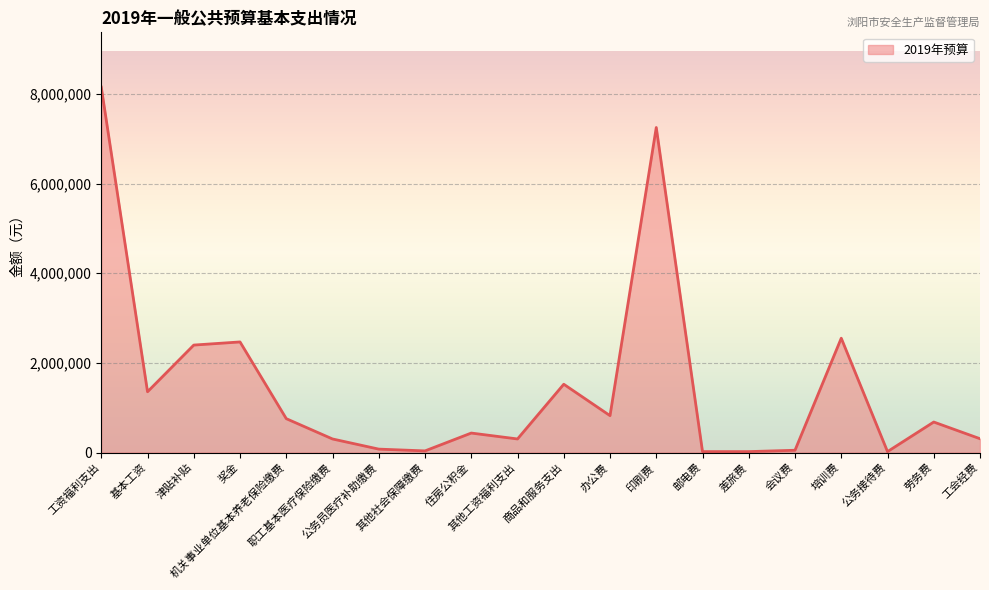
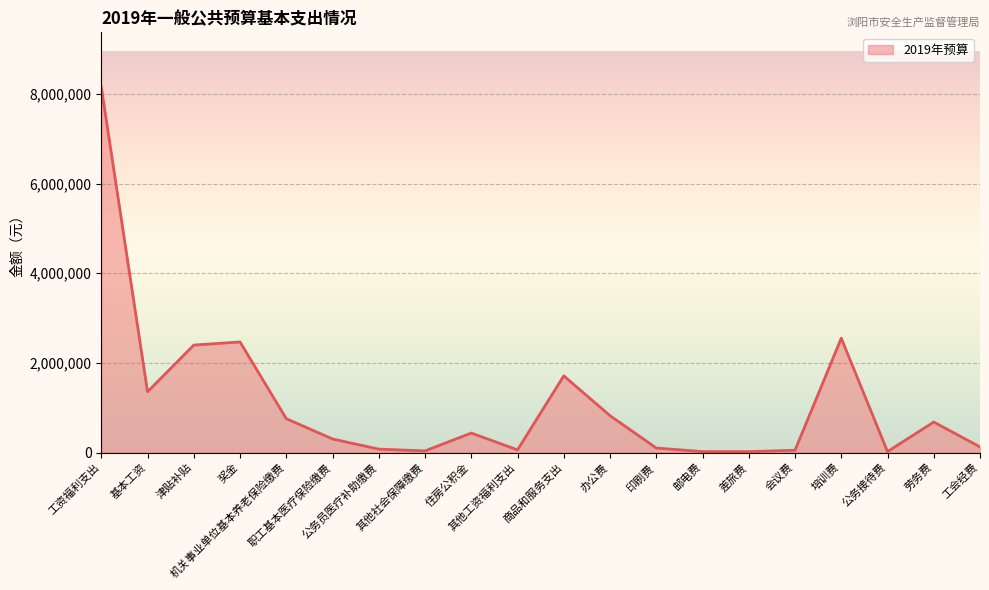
  {
    "工资福利支出": "8,200,000",
    "基本工资": "1,400,000",
    "津贴补贴": "2,400,000",
    "奖金": "2,500,000",
    "机关事业单位基本养老保险缴费": "800,000",
    "职工基本医疗保险缴费": "300,000",
    "公务员医疗补助缴费": "100,000",
    "其他社会保障缴费": "0",
    "住房公积金": "400,000",
-   "其他工资福利支出": "300,000",
-   "商品和服务支出": "1,500,000",
+   "其他工资福利支出": "100,000",
+   "商品和服务支出": "1,700,000",
    "办公费": "800,000",
-   "印刷费": "7,300,000",
+   "印刷费": "100,000",
    "邮电费": "0",
    "差旅费": "0",
    "会议费": "100,000",
    "培训费": "2,600,000",
    "公务接待费": "0",
    "劳务费": "700,000",
-   "工会经费": "300,000"
+   "工会经费": "100,000"
  }
